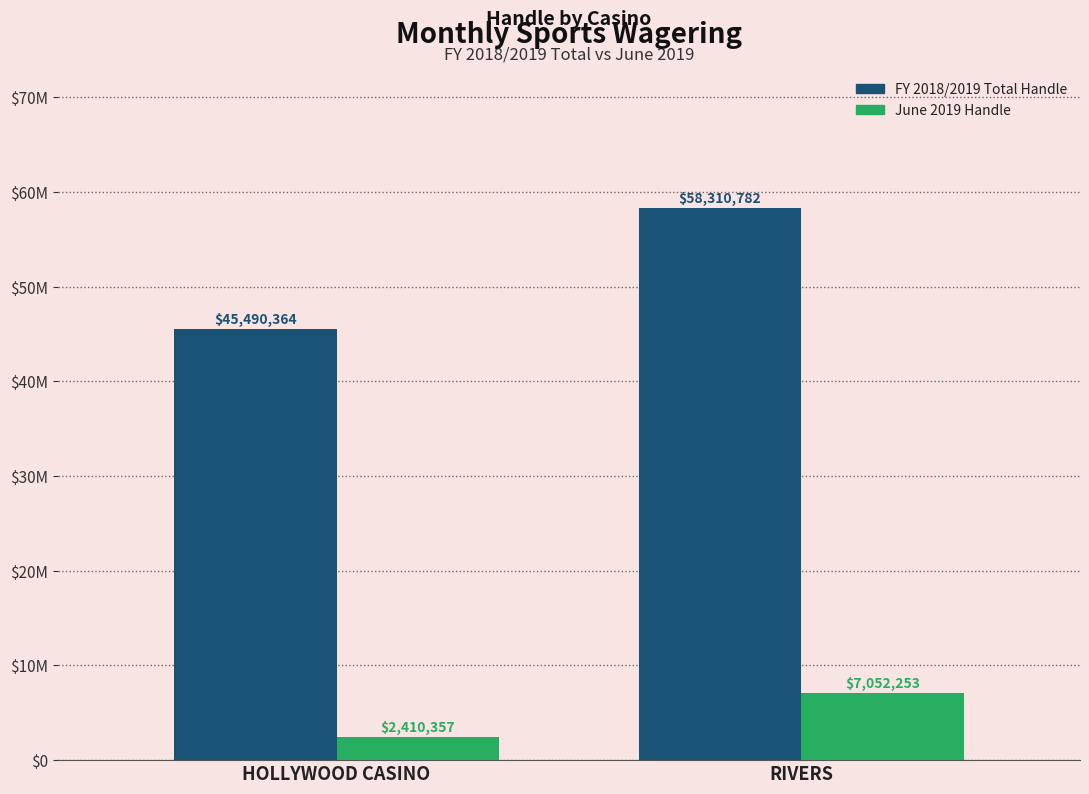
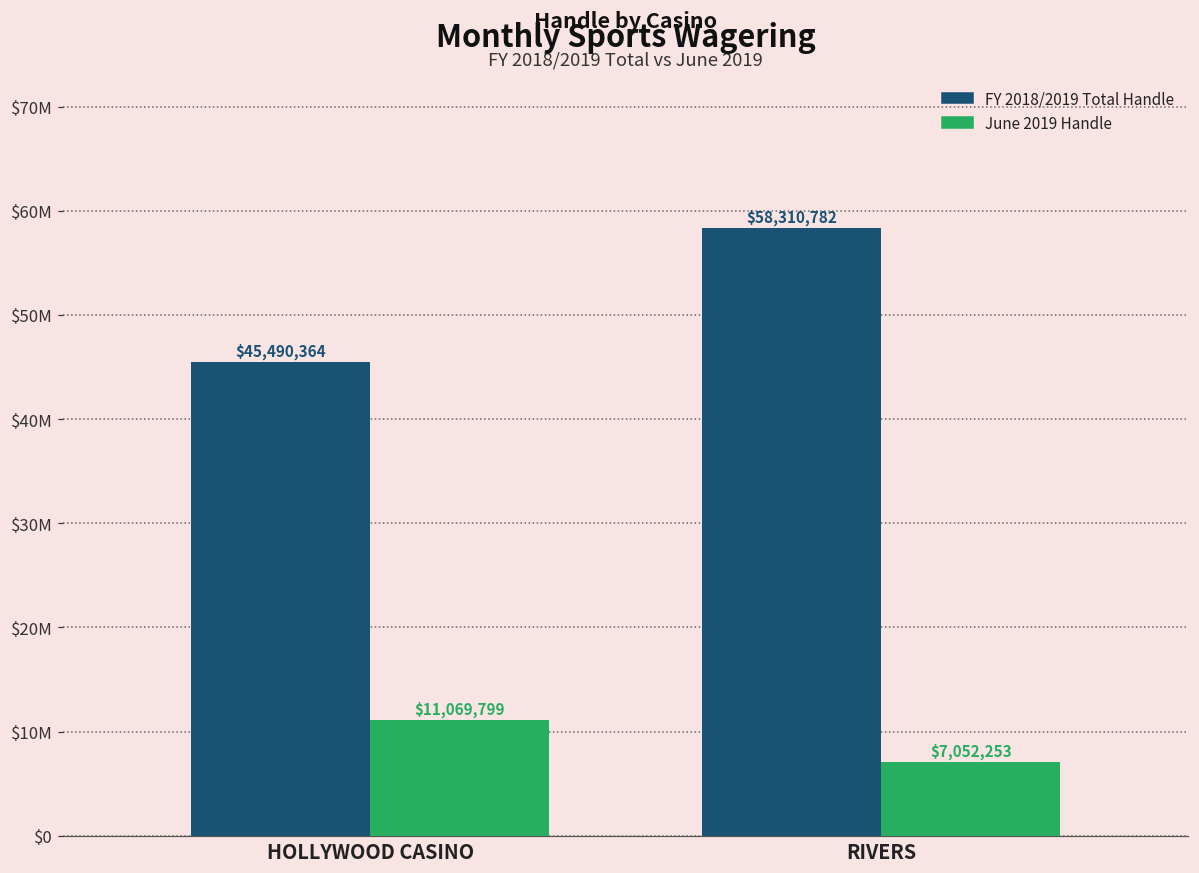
  {
    "FY 2018/2019 Total Handle": {
      "HOLLYWOOD CASINO": "$45,490,364",
      "RIVERS": "$58,310,782"
    },
    "June 2019 Handle": {
-     "HOLLYWOOD CASINO": "$2,410,357",
+     "HOLLYWOOD CASINO": "$11,069,799",
      "RIVERS": "$7,052,253"
    }
  }
